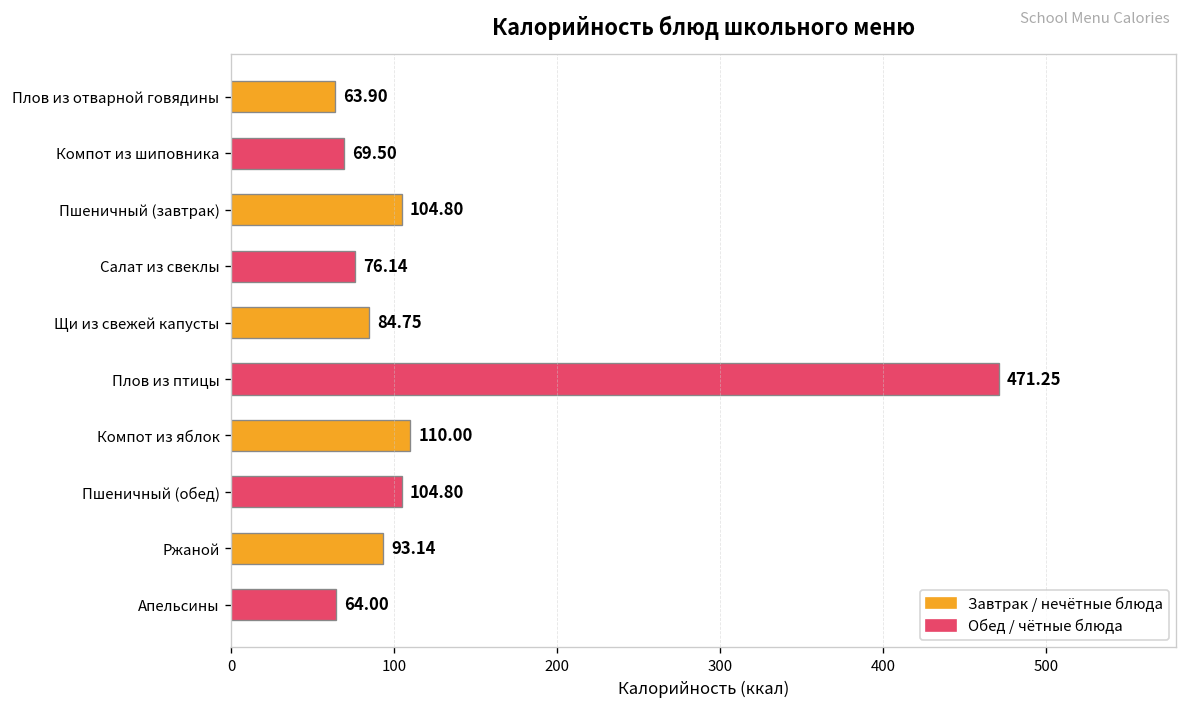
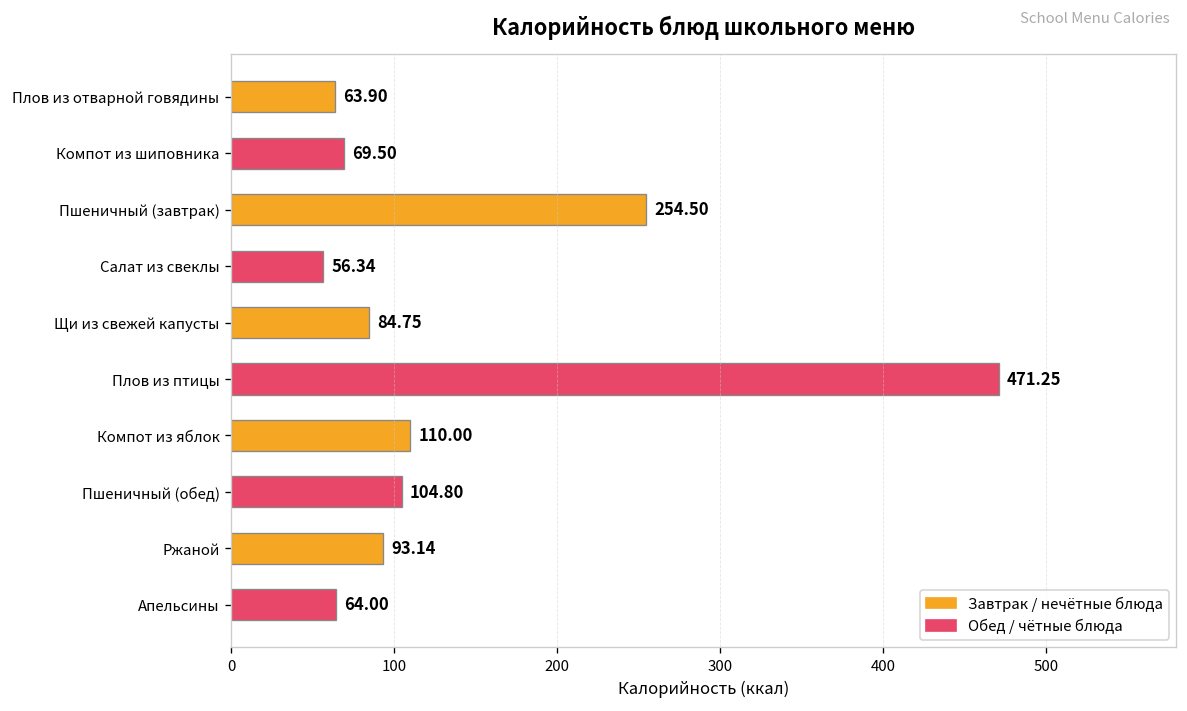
  {
    "Плов из отварной говядины": 63.90,
    "Компот из шиповника": 69.50,
-   "Пшеничный (завтрак)": 104.80,
-   "Салат из свеклы": 76.14,
+   "Пшеничный (завтрак)": 254.50,
+   "Салат из свеклы": 56.34,
    "Щи из свежей капусты": 84.75,
    "Плов из птицы": 471.25,
    "Компот из яблок": 110.00,
    "Пшеничный (обед)": 104.80,
    "Ржаной": 93.14,
    "Апельсины": 64.00
  }
